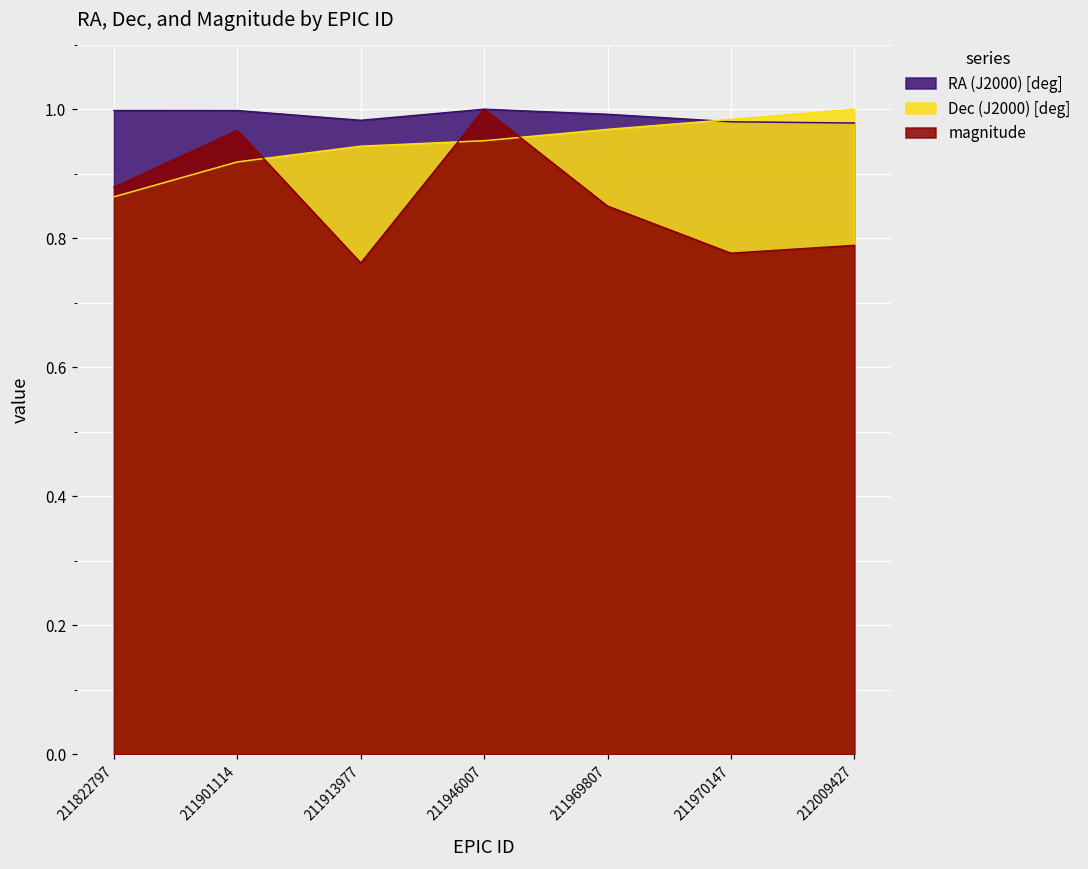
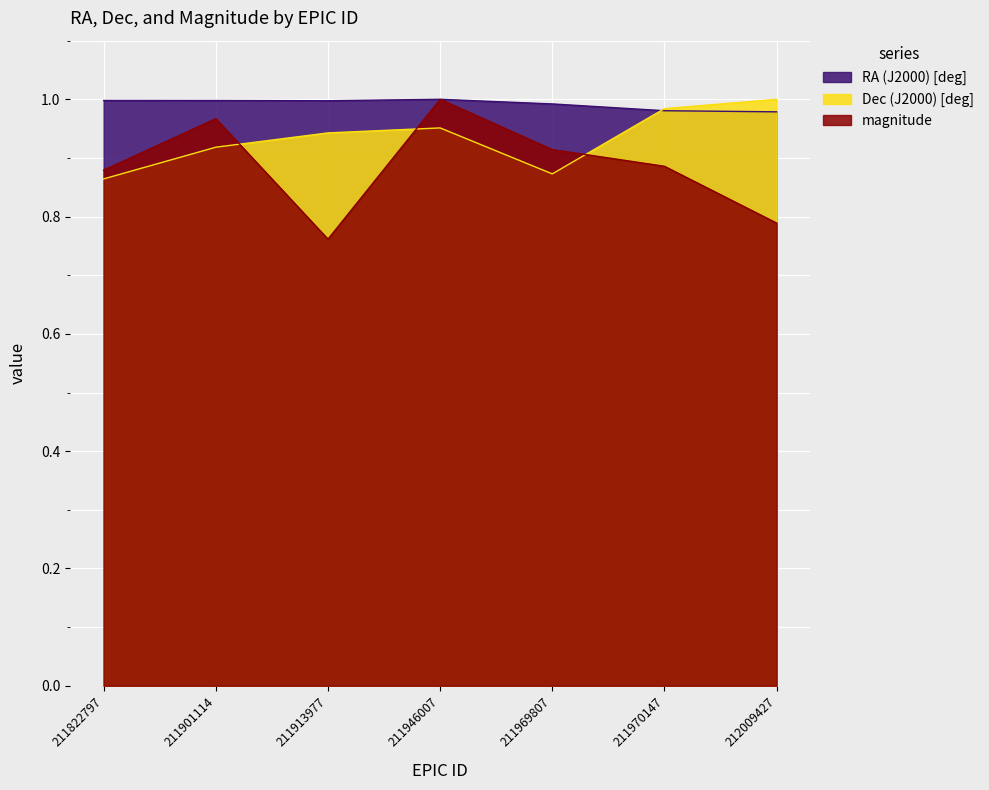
  {
    "RA (J2000) [deg]": {
      "211822797": 1.00,
      "211901114": 1.00,
-     "211913977": 0.98,
+     "211913977": 1.00,
      "211969807": 0.99,
      "212009427": 0.98
    },
    "Dec (J2000) [deg]": {
      "211822797": 0.86,
      "211901114": 0.92,
      "211913977": 0.94,
      "211946007": 0.95,
-     "211969807": 0.97,
+     "211969807": 0.87,
      "212009427": 1.00
    },
    "magnitude": {
      "211822797": 0.88,
      "211901114": 0.97,
      "211913977": 0.76,
-     "211969807": 0.85,
-     "211970147": 0.78,
+     "211969807": 0.91,
+     "211970147": 0.89,
      "212009427": 0.79
    }
  }
